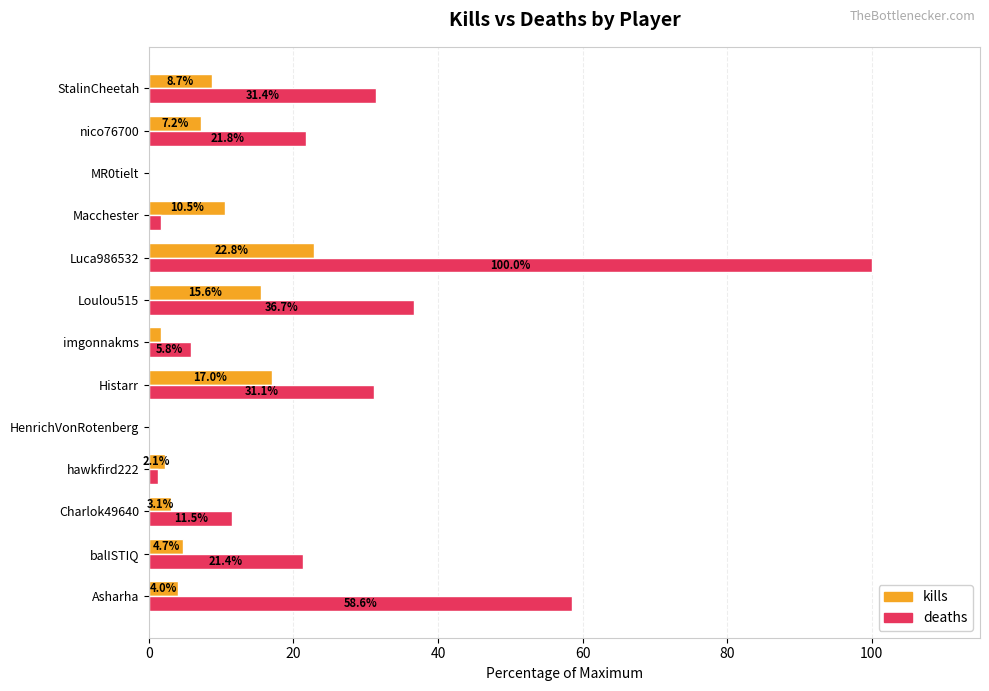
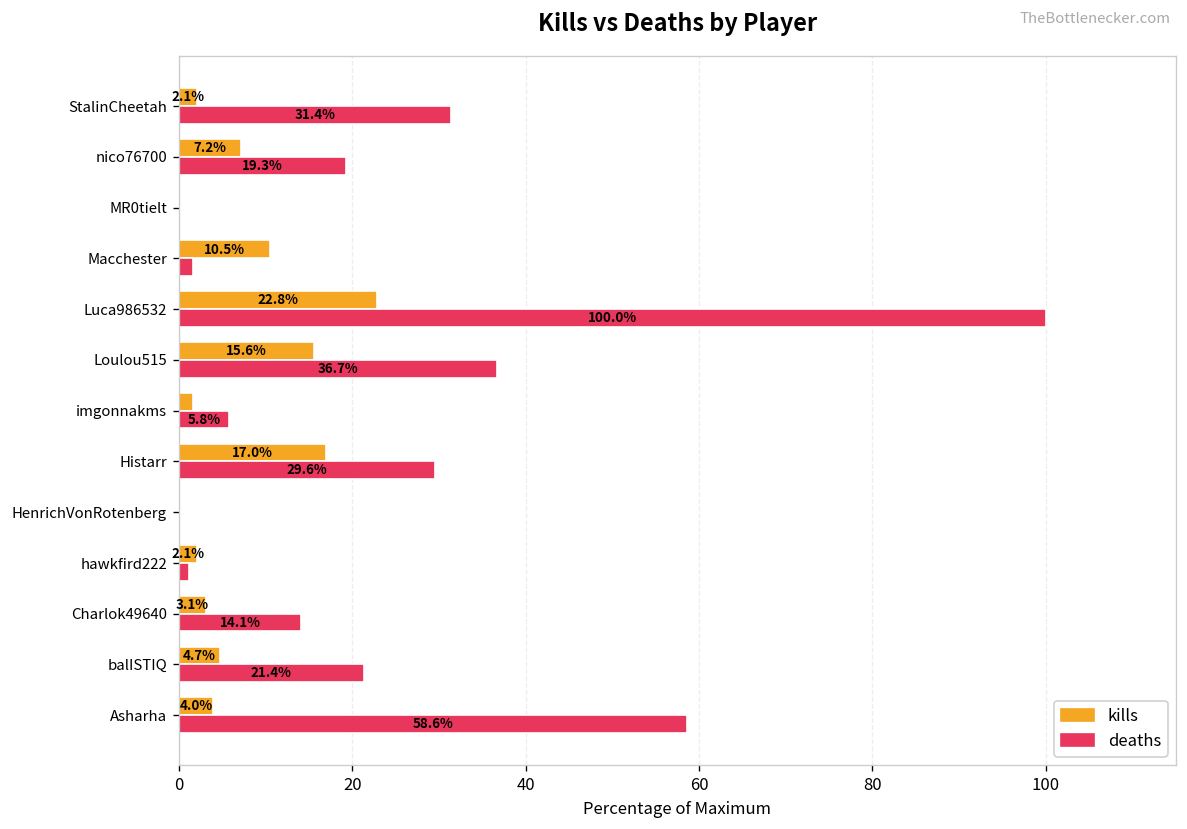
  {
    "kills": {
-     "StalinCheetah": "8.7%",
+     "StalinCheetah": "2.1%",
      "nico76700": "7.2%",
      "Macchester": "10.5%",
      "Luca986532": "22.8%",
      "Loulou515": "15.6%",
      "Histarr": "17.0%",
      "hawkfird222": "2.1%",
      "Charlok49640": "3.1%",
      "balISTIQ": "4.7%",
      "Asharha": "4.0%"
    },
    "deaths": {
      "StalinCheetah": "31.4%",
-     "nico76700": "21.8%",
+     "nico76700": "19.3%",
      "Luca986532": "100.0%",
      "Loulou515": "36.7%",
      "imgonnakms": "5.8%",
-     "Histarr": "31.1%",
-     "Charlok49640": "11.5%",
+     "Histarr": "29.6%",
+     "Charlok49640": "14.1%",
      "balISTIQ": "21.4%",
      "Asharha": "58.6%"
    }
  }
